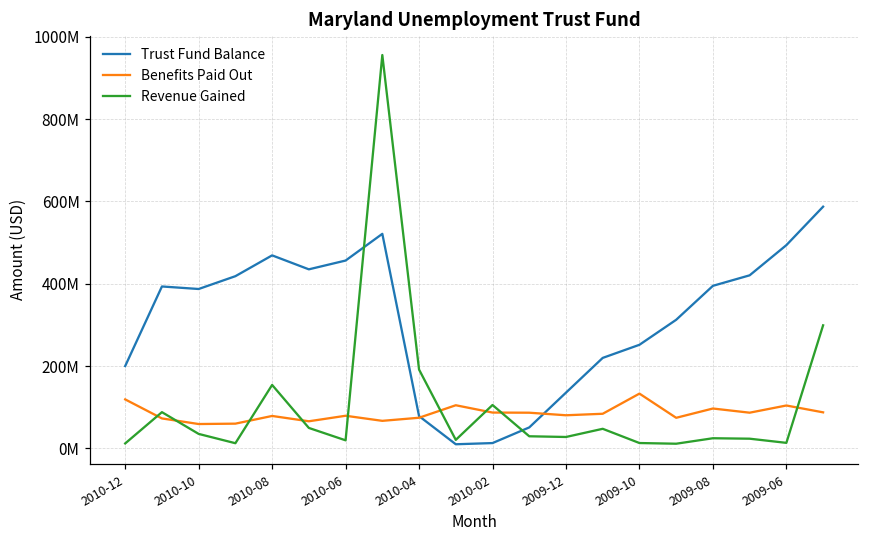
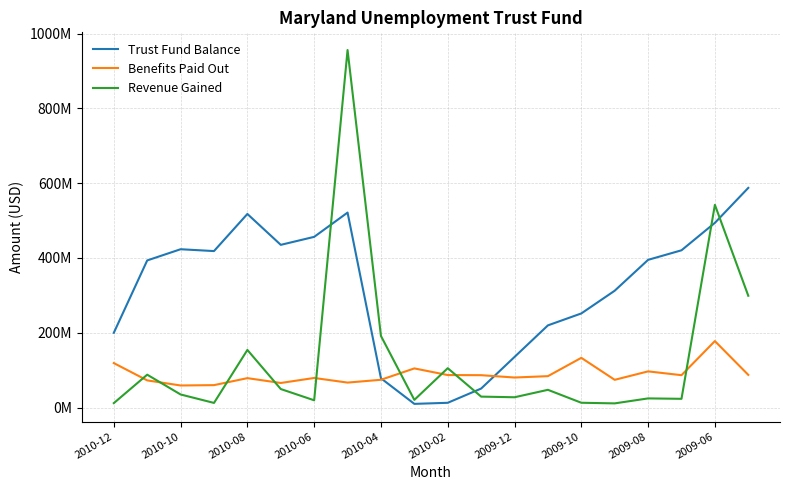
  {
    "Trust Fund Balance": {
      "2010-12": 200000000,
-     "2010-10": 390000000,
-     "2010-08": 470000000,
+     "2010-10": 420000000,
+     "2010-08": 520000000,
      "2010-06": 460000000,
      "2010-02": 10000000,
      "2009-12": 140000000,
      "2009-10": 250000000,
      "2009-08": 390000000,
      "2009-06": 490000000
    },
    "Benefits Paid Out": {
      "2010-12": 120000000,
      "2010-10": 60000000,
      "2010-08": 80000000,
      "2010-06": 80000000,
      "2010-02": 90000000,
      "2009-12": 80000000,
      "2009-10": 130000000,
      "2009-08": 100000000,
-     "2009-06": 100000000
+     "2009-06": 180000000
    },
    "Revenue Gained": {
      "2010-12": 10000000,
      "2010-10": 30000000,
      "2010-08": 150000000,
      "2010-06": 20000000,
      "2010-04": 190000000,
      "2010-02": 110000000,
      "2009-12": 30000000,
      "2009-10": 10000000,
      "2009-08": 20000000,
-     "2009-06": 10000000
+     "2009-06": 540000000
    }
  }
